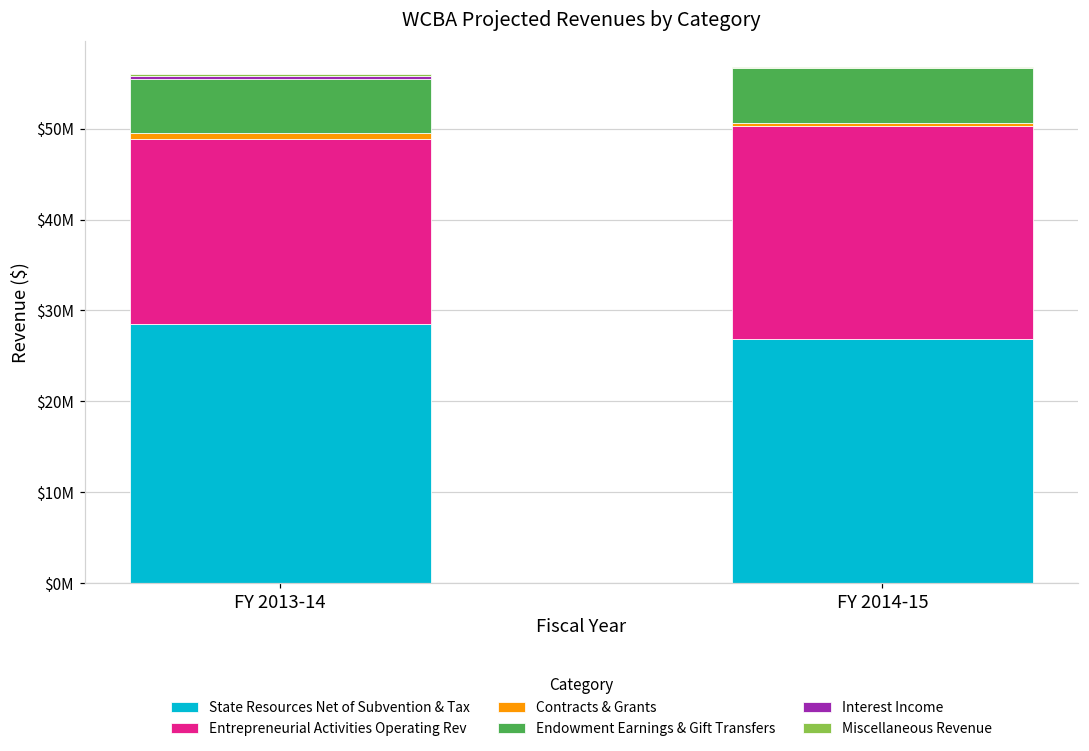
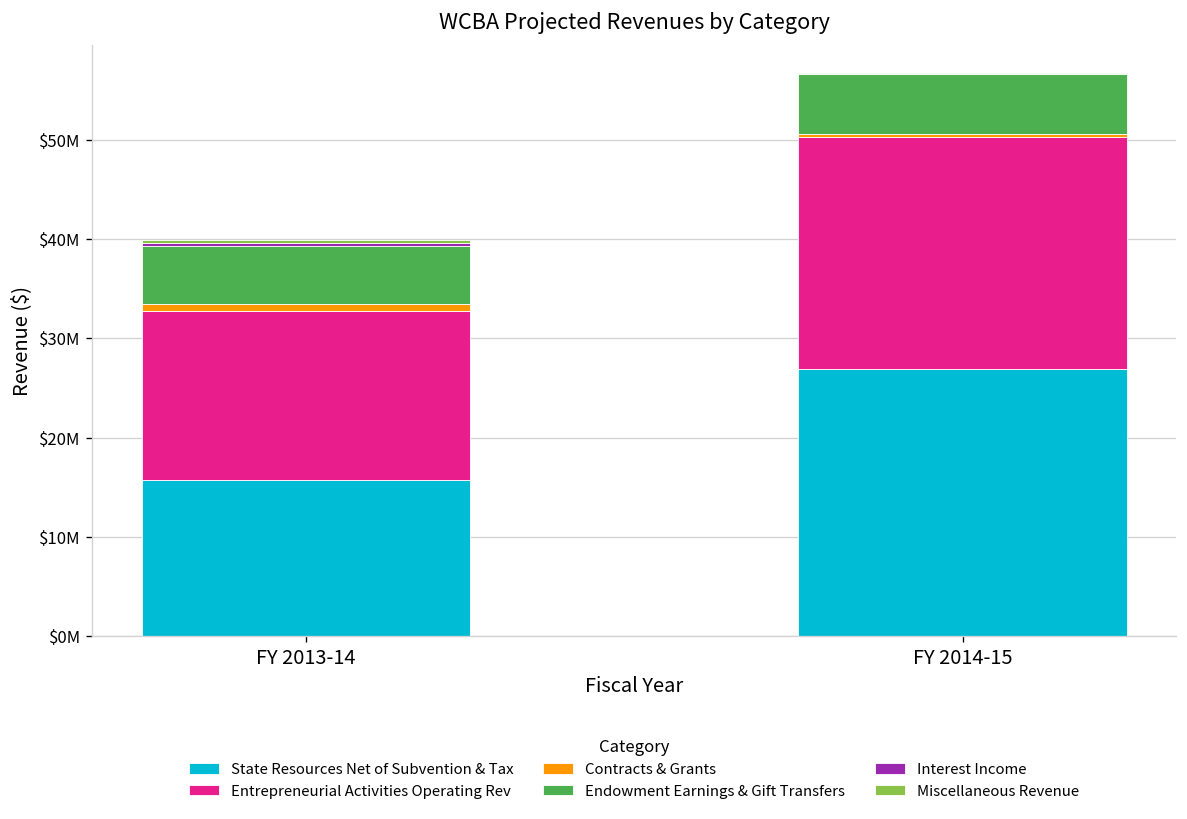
  {
    "State Resources Net of Subvention & Tax": {
-     "FY 2013-14": "$29000000",
+     "FY 2013-14": "$16000000",
      "FY 2014-15": "$27000000"
    },
    "Entrepreneurial Activities Operating Rev": {
-     "FY 2013-14": "$20000000",
+     "FY 2013-14": "$17000000",
      "FY 2014-15": "$23000000"
    },
    "Contracts & Grants": {
      "FY 2013-14": "$1000000",
      "FY 2014-15": "$0"
    },
    "Endowment Earnings & Gift Transfers": {
      "FY 2013-14": "$6000000",
      "FY 2014-15": "$6000000"
    },
    "Interest Income": {
      "FY 2014-15": "$0"
    },
    "Miscellaneous Revenue": {
      "FY 2013-14": "$0"
    }
  }
